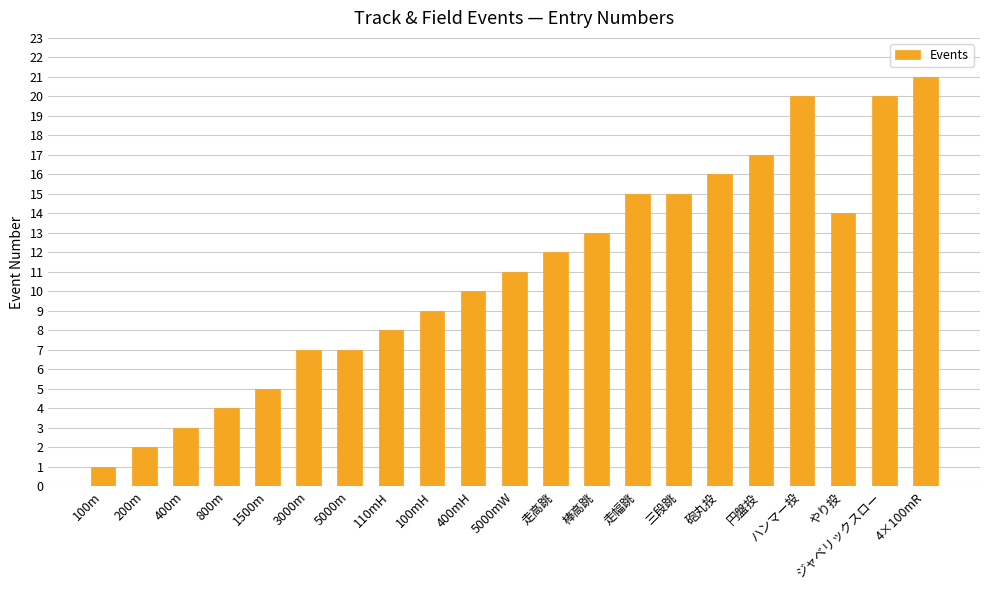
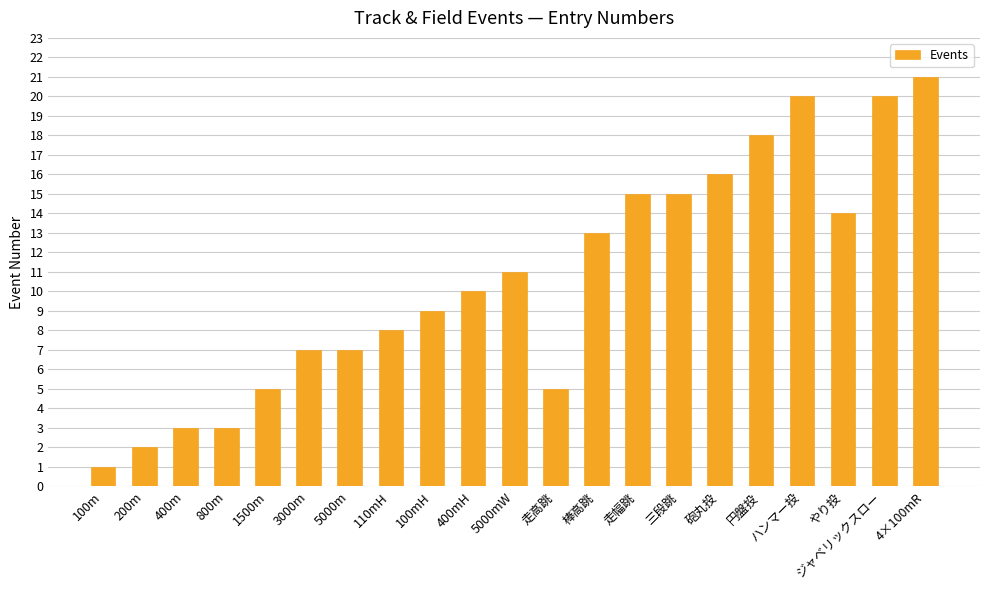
  {
    "100m": 1,
    "200m": 2,
    "400m": 3,
-   "800m": 4,
+   "800m": 3,
    "1500m": 5,
    "3000m": 7,
    "5000m": 7,
    "110mH": 8,
    "100mH": 9,
    "400mH": 10,
    "5000mW": 11,
-   "走高跳": 12,
+   "走高跳": 5,
    "棒高跳": 13,
    "走幅跳": 15,
    "三段跳": 15,
    "砲丸投": 16,
-   "円盤投": 17,
+   "円盤投": 18,
    "ハンマー投": 20,
    "やり投": 14,
    "ジャベリックスロー": 20,
    "4×100mR": 21
  }
